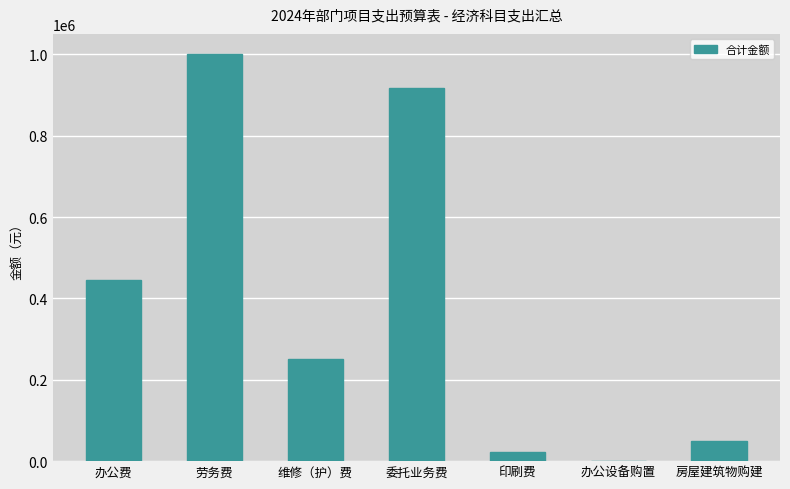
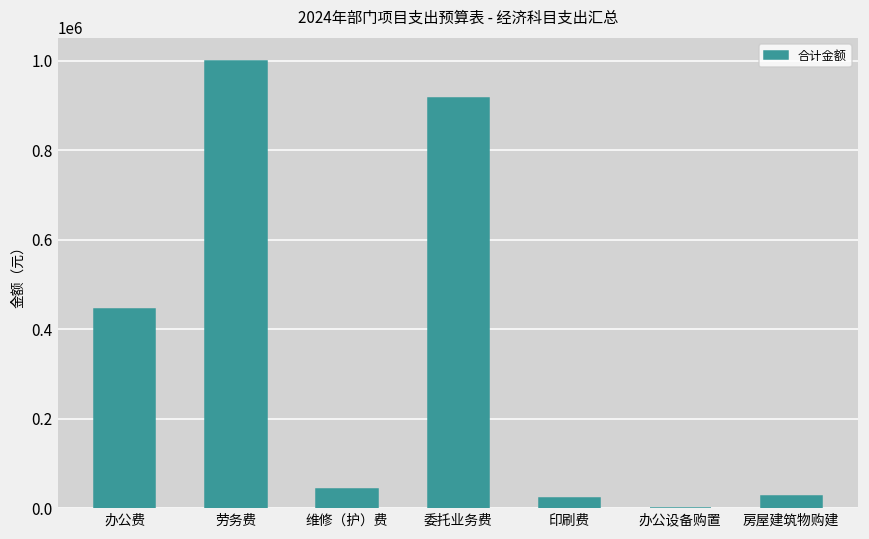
  {
    "办公费": 450000,
    "劳务费": 1000000,
-   "维修（护）费": 250000,
+   "维修（护）费": 40000,
    "委托业务费": 920000,
    "印刷费": 20000,
-   "房屋建筑物购建": 50000
+   "房屋建筑物购建": 30000
  }
